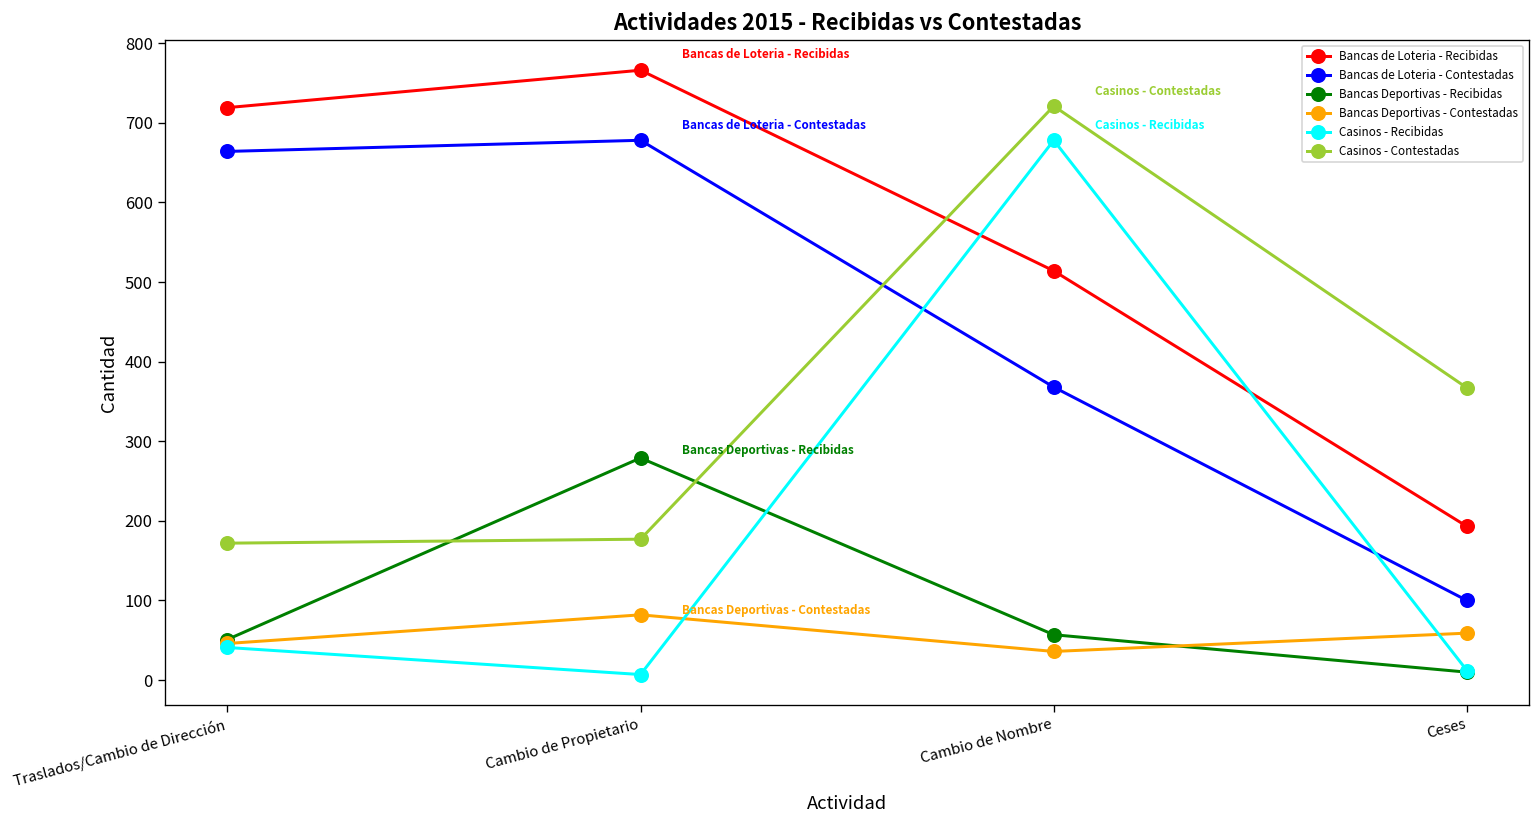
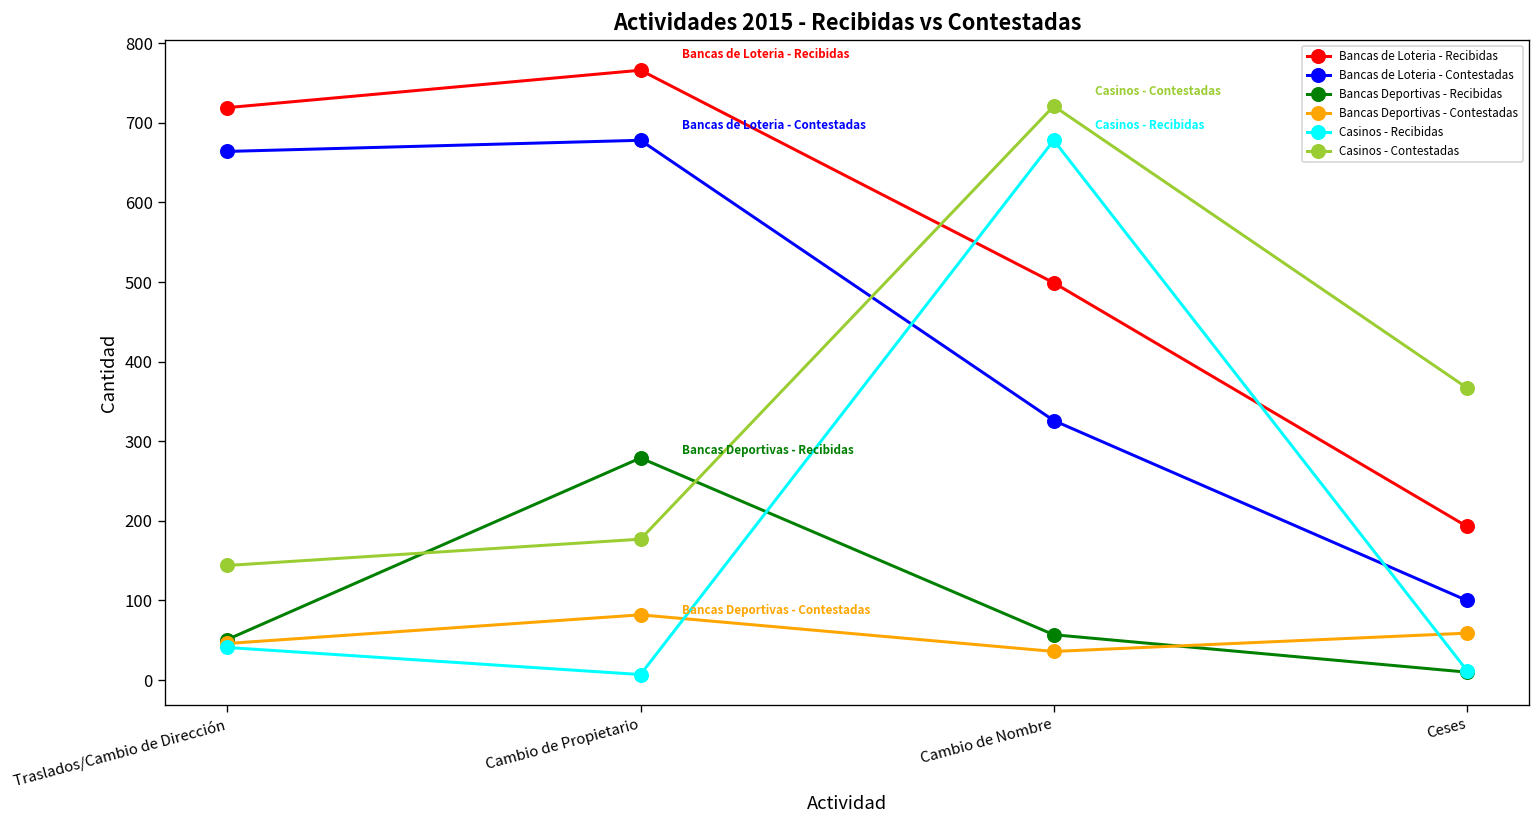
  {
    "Bancas de Loteria - Recibidas": {
      "Traslados/Cambio de Dirección": 720,
      "Cambio de Propietario": 770,
-     "Cambio de Nombre": 510,
+     "Cambio de Nombre": 500,
      "Ceses": 190
    },
    "Bancas de Loteria - Contestadas": {
      "Traslados/Cambio de Dirección": 660,
      "Cambio de Propietario": 680,
-     "Cambio de Nombre": 370,
+     "Cambio de Nombre": 330,
      "Ceses": 100
    },
    "Bancas Deportivas - Recibidas": {
      "Traslados/Cambio de Dirección": 50,
      "Cambio de Propietario": 280,
      "Cambio de Nombre": 60
    },
    "Bancas Deportivas - Contestadas": {
      "Traslados/Cambio de Dirección": 50,
      "Cambio de Propietario": 80,
      "Cambio de Nombre": 40,
      "Ceses": 60
    },
    "Casinos - Recibidas": {
      "Traslados/Cambio de Dirección": 40,
      "Cambio de Propietario": 10,
      "Cambio de Nombre": 680
    },
    "Casinos - Contestadas": {
-     "Traslados/Cambio de Dirección": 170,
+     "Traslados/Cambio de Dirección": 140,
      "Cambio de Propietario": 180,
      "Cambio de Nombre": 720,
      "Ceses": 370
    }
  }
